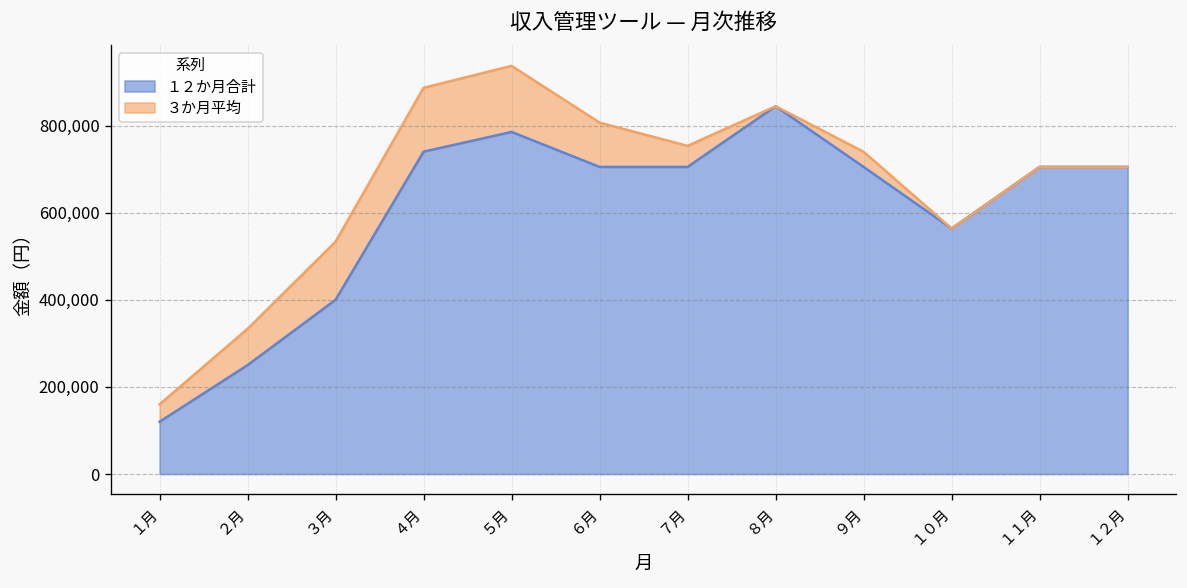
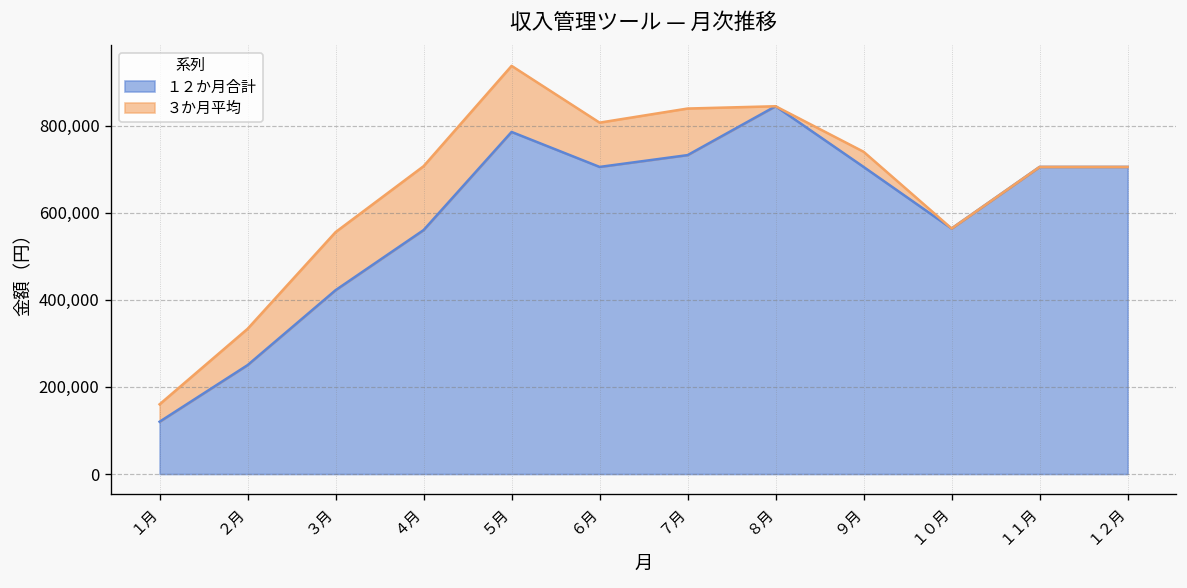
  {
    "１２か月合計": {
      "１月": "120,000",
      "２月": "250,000",
-     "３月": "400,000",
-     "４月": "740,000",
+     "３月": "420,000",
+     "４月": "560,000",
      "５月": "790,000",
      "６月": "710,000",
-     "７月": "710,000",
+     "７月": "730,000",
      "９月": "710,000"
    },
    "３か月平均": {
      "１月": "40,000",
      "２月": "80,000",
      "３月": "130,000",
      "４月": "150,000",
      "５月": "150,000",
      "６月": "100,000",
-     "７月": "50,000",
+     "７月": "110,000",
      "９月": "30,000"
    }
  }
